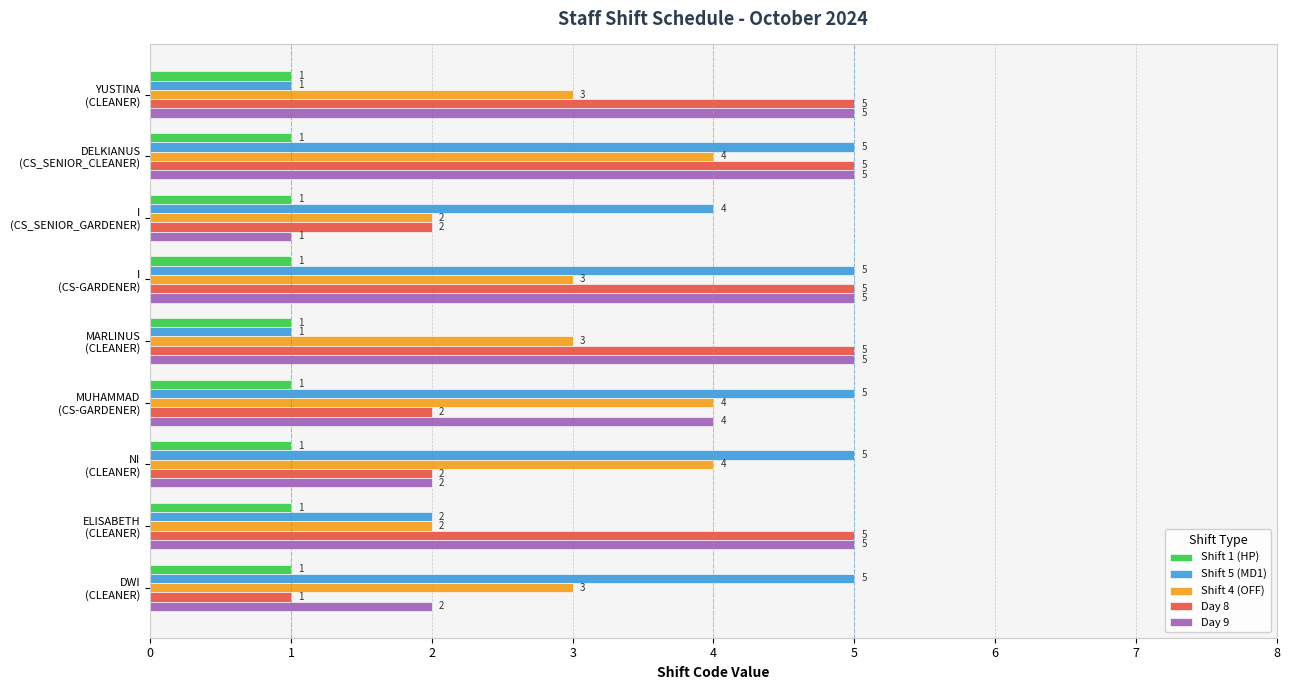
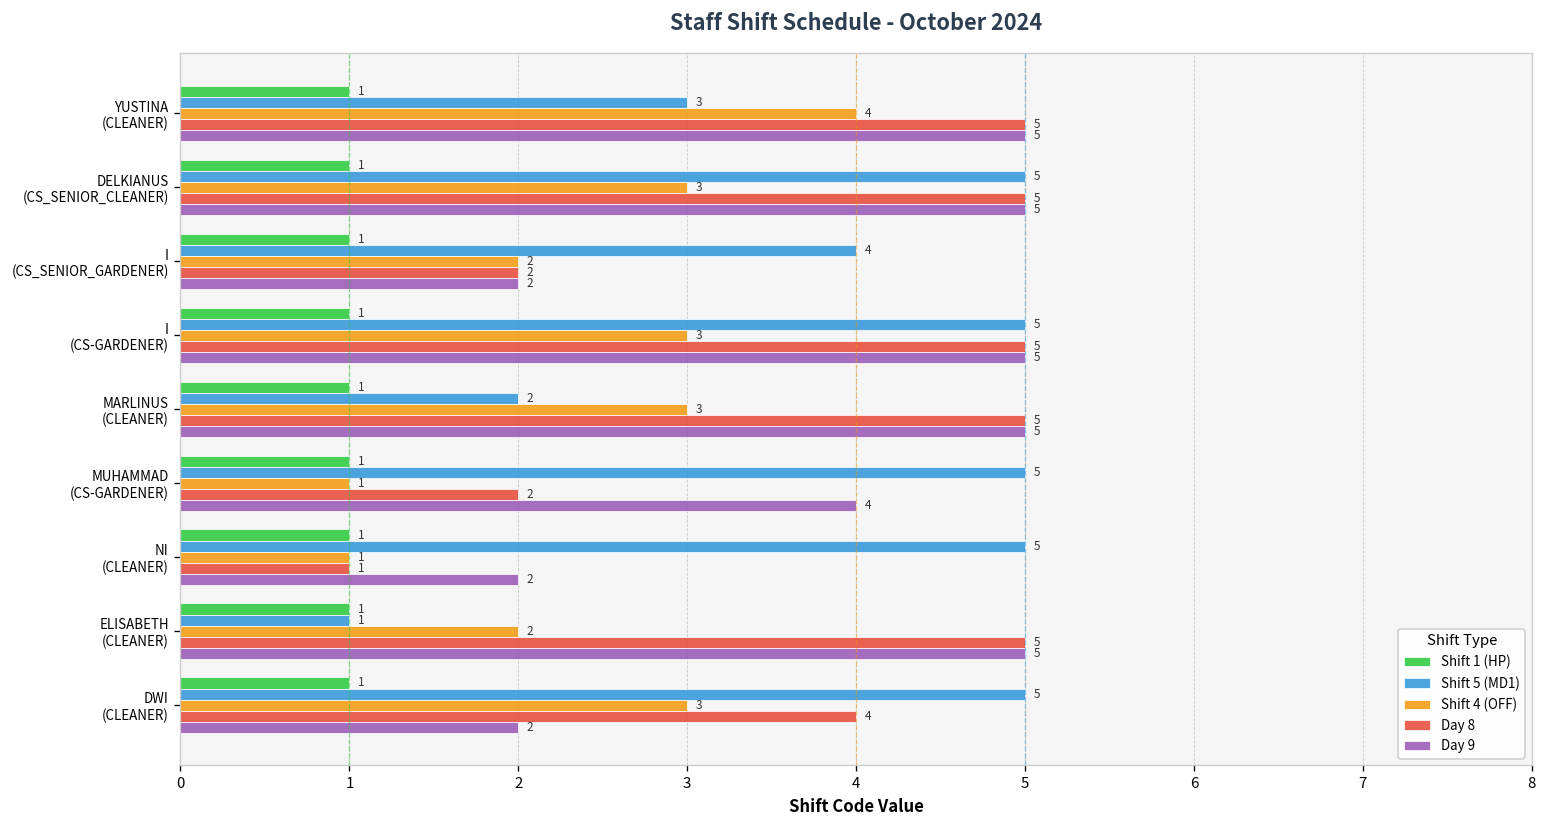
  {
    "Shift 1 (HP)": {
      "YUSTINA (CLEANER)": 1,
      "DELKIANUS (CS_SENIOR_CLEANER)": 1,
      "I (CS_SENIOR_GARDENER)": 1,
      "I (CS-GARDENER)": 1,
      "MARLINUS (CLEANER)": 1,
      "MUHAMMAD (CS-GARDENER)": 1,
      "NI (CLEANER)": 1,
      "ELISABETH (CLEANER)": 1,
      "DWI (CLEANER)": 1
    },
    "Shift 5 (MD1)": {
-     "YUSTINA (CLEANER)": 1,
+     "YUSTINA (CLEANER)": 3,
      "DELKIANUS (CS_SENIOR_CLEANER)": 5,
      "I (CS_SENIOR_GARDENER)": 4,
      "I (CS-GARDENER)": 5,
-     "MARLINUS (CLEANER)": 1,
+     "MARLINUS (CLEANER)": 2,
      "MUHAMMAD (CS-GARDENER)": 5,
      "NI (CLEANER)": 5,
-     "ELISABETH (CLEANER)": 2,
+     "ELISABETH (CLEANER)": 1,
      "DWI (CLEANER)": 5
    },
    "Shift 4 (OFF)": {
-     "YUSTINA (CLEANER)": 3,
-     "DELKIANUS (CS_SENIOR_CLEANER)": 4,
+     "YUSTINA (CLEANER)": 4,
+     "DELKIANUS (CS_SENIOR_CLEANER)": 3,
      "I (CS_SENIOR_GARDENER)": 2,
      "I (CS-GARDENER)": 3,
      "MARLINUS (CLEANER)": 3,
-     "MUHAMMAD (CS-GARDENER)": 4,
-     "NI (CLEANER)": 4,
+     "MUHAMMAD (CS-GARDENER)": 1,
+     "NI (CLEANER)": 1,
      "ELISABETH (CLEANER)": 2,
      "DWI (CLEANER)": 3
    },
    "Day 8": {
      "YUSTINA (CLEANER)": 5,
      "DELKIANUS (CS_SENIOR_CLEANER)": 5,
      "I (CS_SENIOR_GARDENER)": 2,
      "I (CS-GARDENER)": 5,
      "MARLINUS (CLEANER)": 5,
      "MUHAMMAD (CS-GARDENER)": 2,
-     "NI (CLEANER)": 2,
+     "NI (CLEANER)": 1,
      "ELISABETH (CLEANER)": 5,
-     "DWI (CLEANER)": 1
+     "DWI (CLEANER)": 4
    },
    "Day 9": {
      "YUSTINA (CLEANER)": 5,
      "DELKIANUS (CS_SENIOR_CLEANER)": 5,
-     "I (CS_SENIOR_GARDENER)": 1,
+     "I (CS_SENIOR_GARDENER)": 2,
      "I (CS-GARDENER)": 5,
      "MARLINUS (CLEANER)": 5,
      "MUHAMMAD (CS-GARDENER)": 4,
      "NI (CLEANER)": 2,
      "ELISABETH (CLEANER)": 5,
      "DWI (CLEANER)": 2
    }
  }
